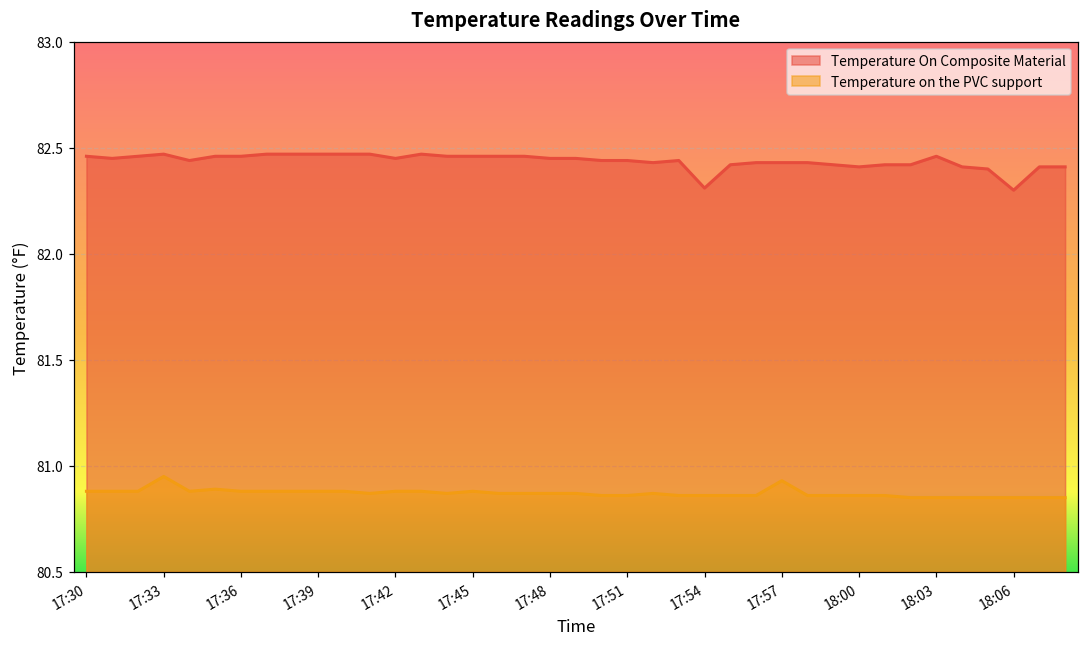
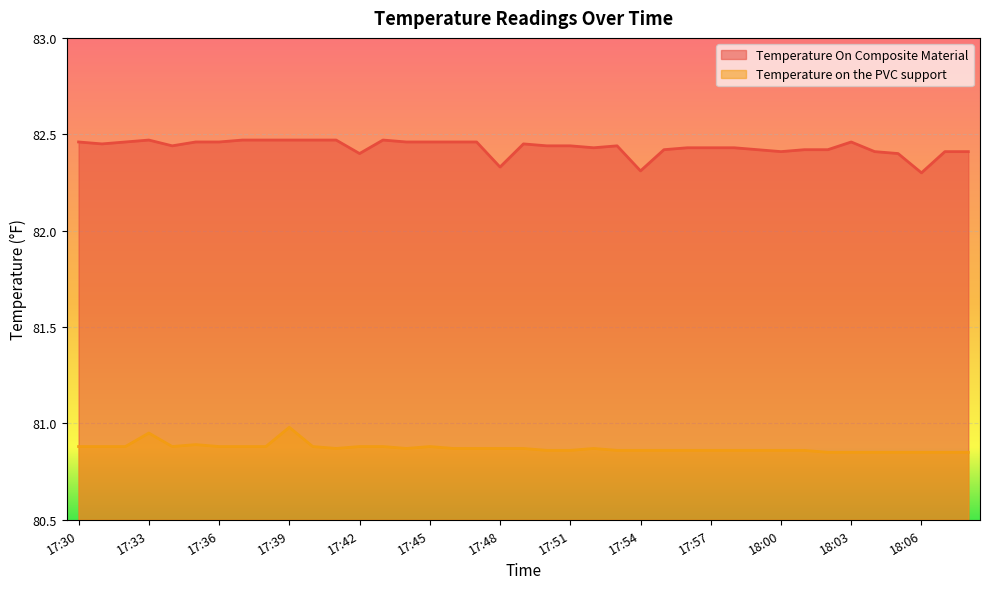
  {
    "Temperature On Composite Material": {
      "17:30": 82.46,
      "17:33": 82.47,
      "17:36": 82.46,
      "17:39": 82.47,
-     "17:42": 82.45,
+     "17:42": 82.40,
      "17:45": 82.46,
-     "17:48": 82.45,
+     "17:48": 82.33,
      "17:51": 82.44,
      "17:54": 82.31,
      "17:57": 82.43,
      "18:00": 82.41,
      "18:03": 82.46,
      "18:06": 82.30
    },
    "Temperature on the PVC support": {
      "17:30": 80.88,
      "17:33": 80.95,
      "17:36": 80.88,
-     "17:39": 80.88,
+     "17:39": 80.98,
      "17:42": 80.88,
      "17:45": 80.88,
      "17:48": 80.87,
      "17:51": 80.86,
      "17:54": 80.86,
-     "17:57": 80.93,
+     "17:57": 80.86,
      "18:00": 80.86,
      "18:03": 80.85,
      "18:06": 80.85
    }
  }
